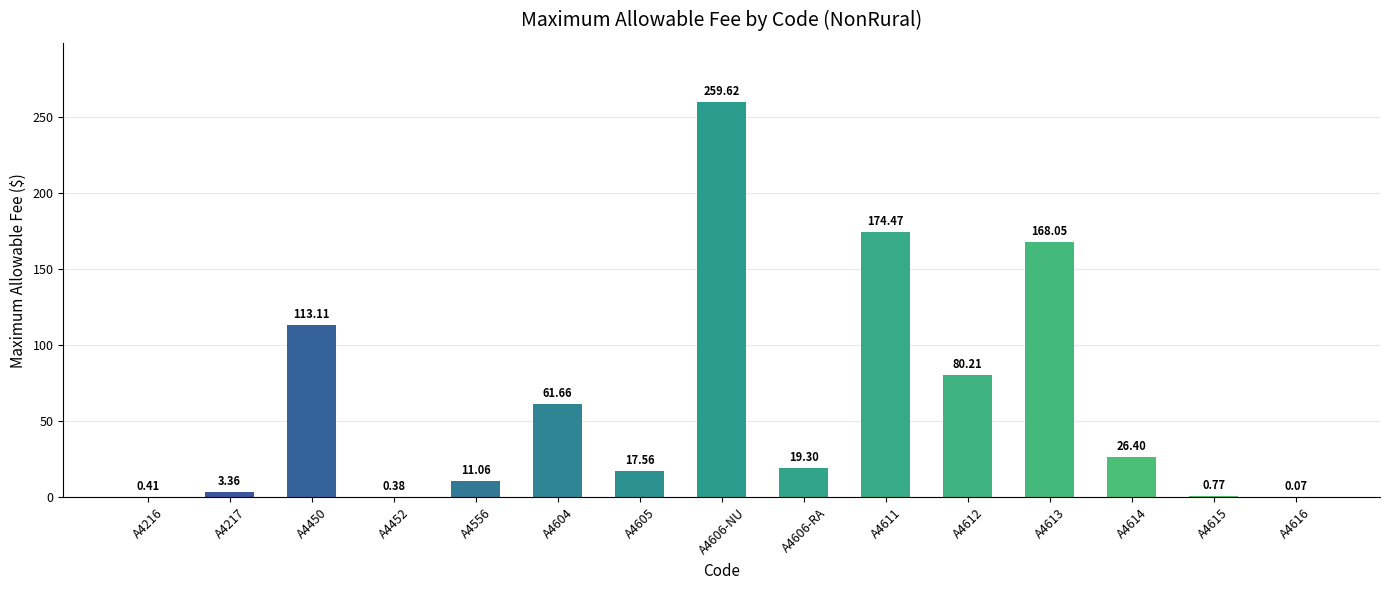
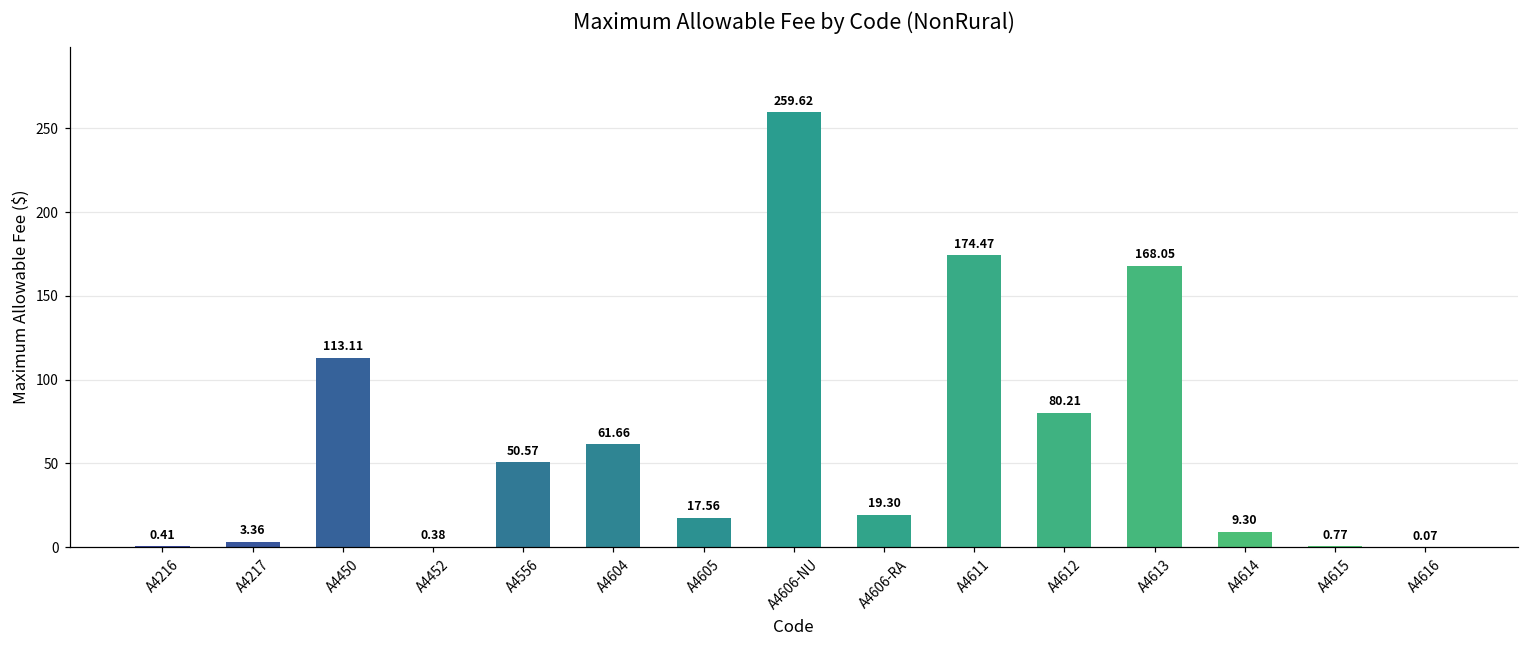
  {
    "A4216": 0.41,
    "A4217": 3.36,
    "A4450": 113.11,
    "A4452": 0.38,
-   "A4556": 11.06,
+   "A4556": 50.57,
    "A4604": 61.66,
    "A4605": 17.56,
    "A4606-NU": 259.62,
    "A4606-RA": 19.30,
    "A4611": 174.47,
    "A4612": 80.21,
    "A4613": 168.05,
-   "A4614": 26.40,
+   "A4614": 9.30,
    "A4615": 0.77,
    "A4616": 0.07
  }
